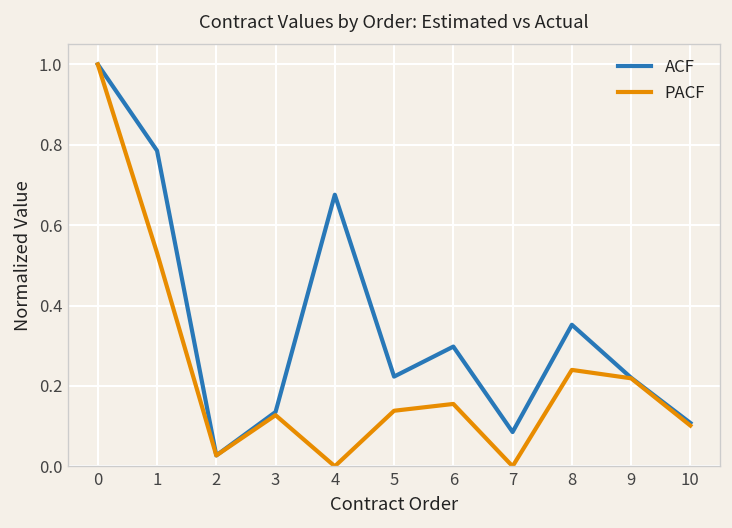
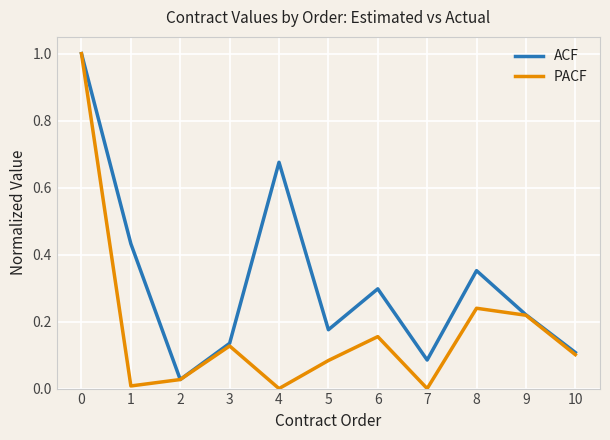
  {
    "ACF": {
-     "1": 0.79,
+     "1": 0.43,
      "3": 0.14,
      "4": 0.68,
-     "5": 0.22,
+     "5": 0.18,
      "6": 0.30,
      "7": 0.09,
      "8": 0.35
    },
    "PACF": {
-     "1": 0.53,
+     "1": 0.01,
      "3": 0.13,
      "4": 0.00,
-     "5": 0.14,
+     "5": 0.08,
      "6": 0.16,
      "7": 0.00,
      "8": 0.24
    }
  }
